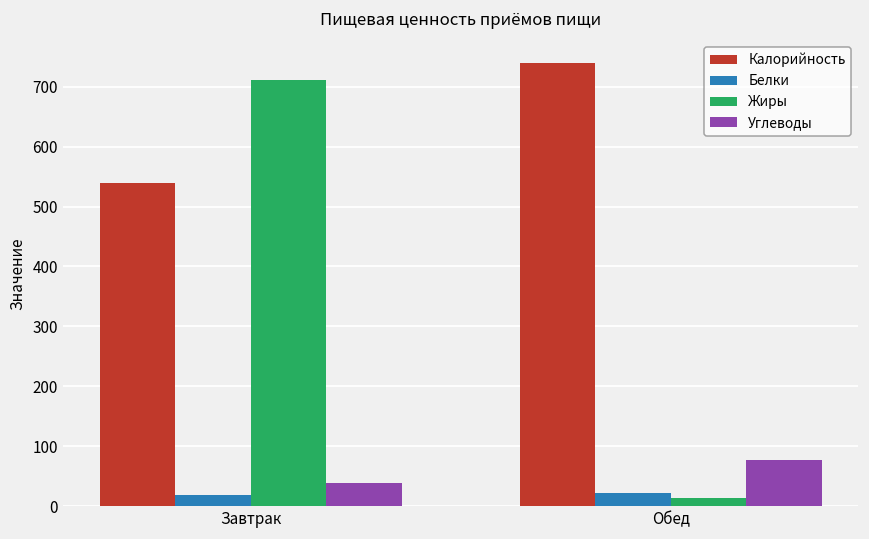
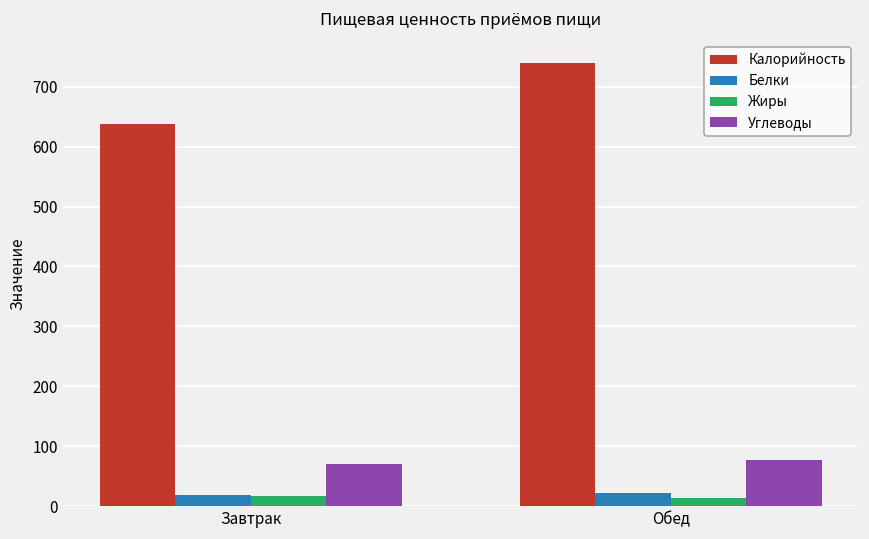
  {
    "Калорийность": {
-     "Завтрак": 540,
+     "Завтрак": 640,
      "Обед": 740
    },
    "Белки": {
      "Завтрак": 20,
      "Обед": 20
    },
    "Жиры": {
-     "Завтрак": 710,
+     "Завтрак": 20,
      "Обед": 10
    },
    "Углеводы": {
-     "Завтрак": 40,
+     "Завтрак": 70,
      "Обед": 80
    }
  }
